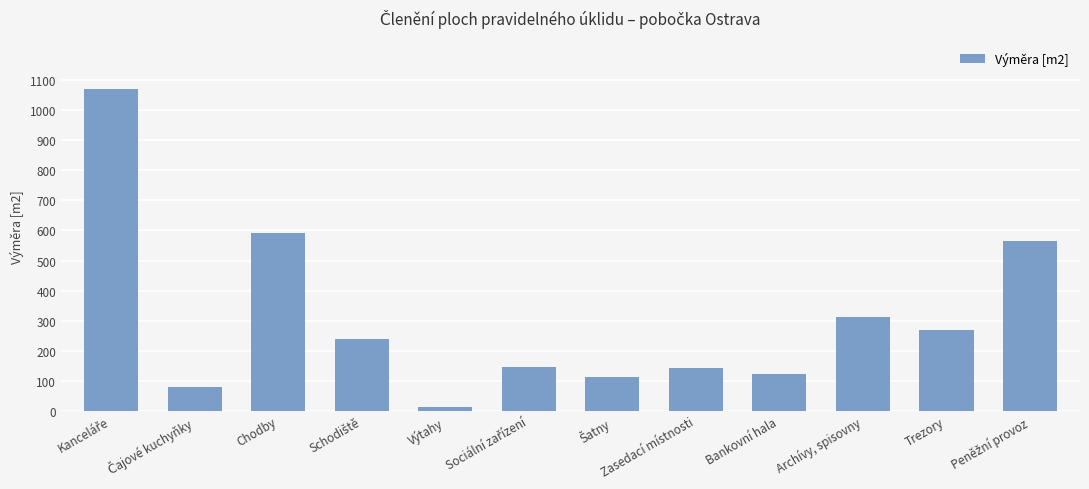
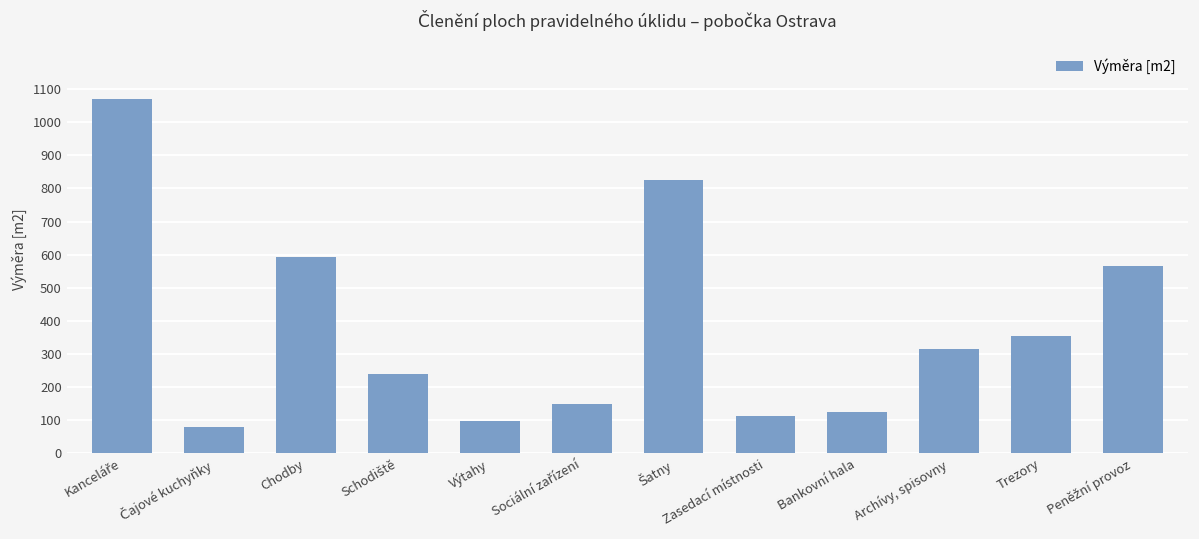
  {
    "Kanceláře": 1070,
    "Čajové kuchyňky": 80,
    "Chodby": 590,
    "Schodiště": 240,
-   "Výtahy": 10,
+   "Výtahy": 100,
    "Sociální zařízení": 150,
-   "Šatny": 110,
-   "Zasedací místnosti": 140,
+   "Šatny": 830,
+   "Zasedací místnosti": 110,
    "Bankovní hala": 120,
    "Archívy, spisovny": 310,
-   "Trezory": 270,
+   "Trezory": 350,
    "Peněžní provoz": 560
  }
